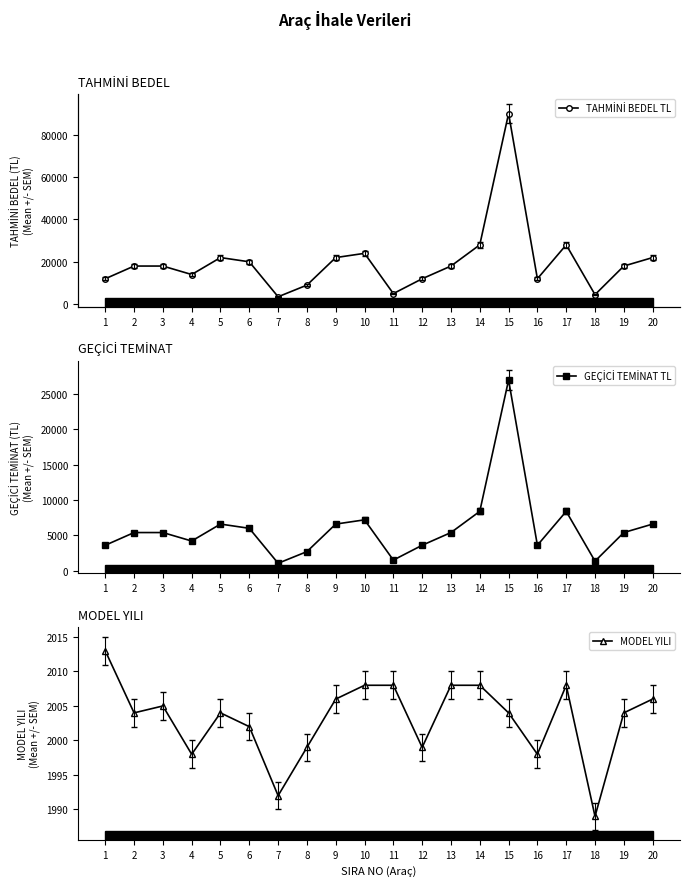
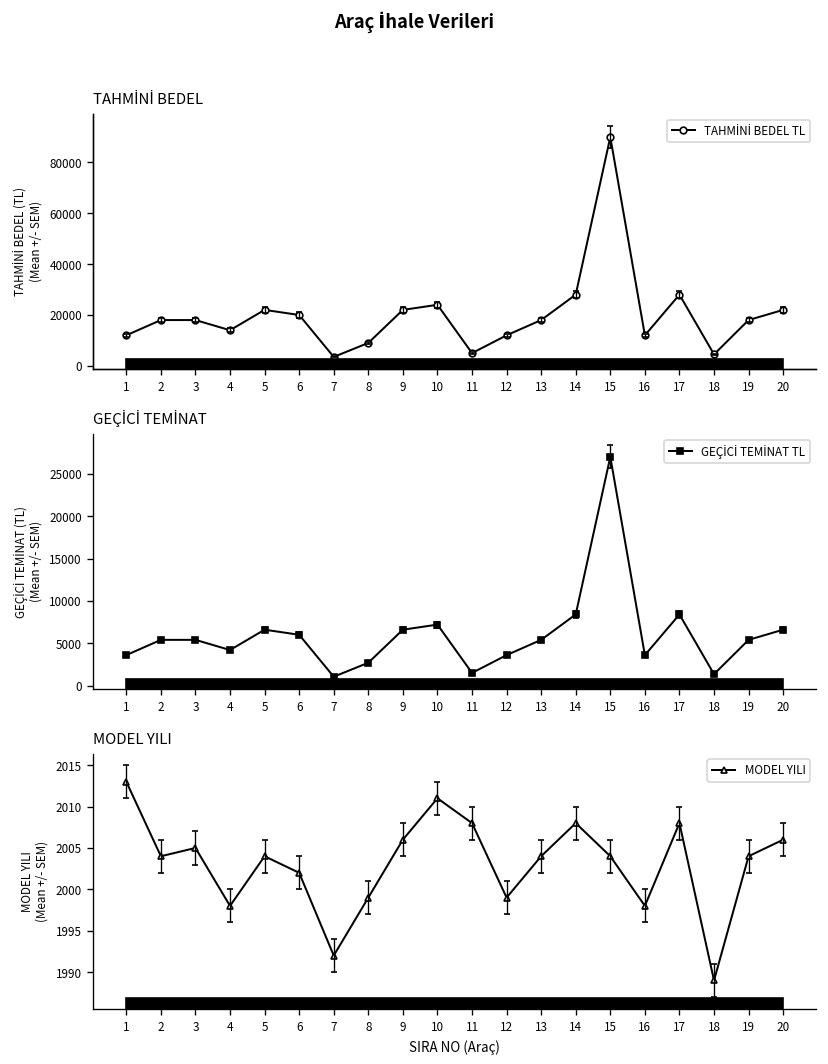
  {
    "TAHMİNİ BEDEL": {
      "TAHMİNİ BEDEL TL": {
        "14": 28000,
        "15": 90000,
        "17": 28000
      }
    },
    "GEÇİCİ TEMİNAT": {
      "GEÇİCİ TEMİNAT TL": {
        "14": 8000,
        "15": 27000,
        "17": 8000
      }
    },
    "MODEL YILI": {
      "MODEL YILI": {
        "1": 2013,
        "2": 2004,
        "3": 2005,
        "4": 1998,
        "5": 2004,
        "6": 2002,
        "7": 1992,
        "8": 1999,
        "9": 2006,
-       "10": 2008,
+       "10": 2011,
        "11": 2008,
        "12": 1999,
-       "13": 2008,
+       "13": 2004,
        "14": 2008,
        "15": 2004,
        "16": 1998,
        "17": 2008,
        "18": 1989,
        "19": 2004,
        "20": 2006
      }
    }
  }
